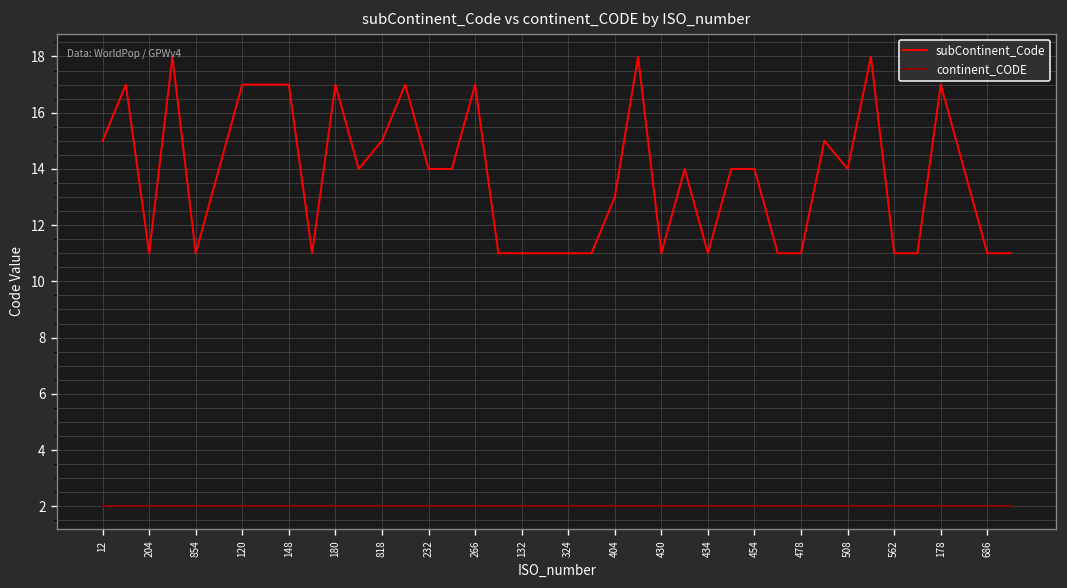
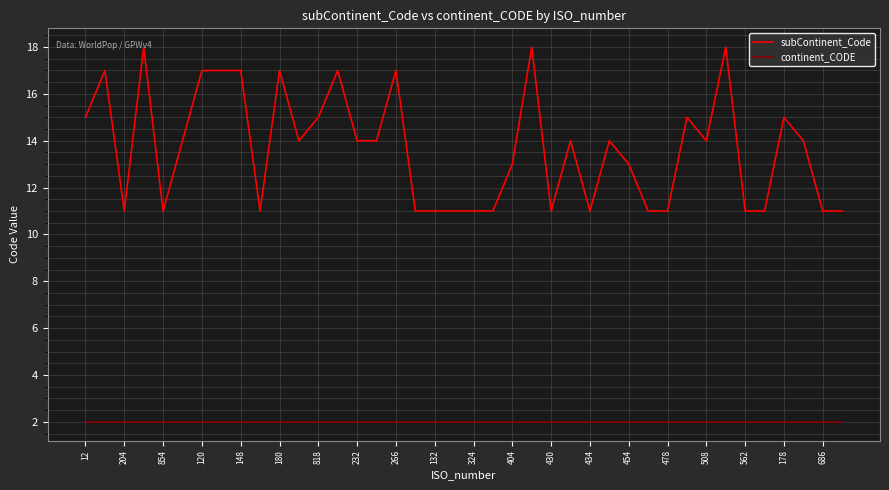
  {
    "subContinent_Code": {
      "12": 15,
      "204": 11,
      "854": 11,
      "120": 17,
      "148": 17,
      "180": 17,
      "818": 15,
      "232": 14,
      "266": 17,
      "132": 11,
      "324": 11,
      "404": 13,
      "430": 11,
      "434": 11,
-     "454": 14,
+     "454": 13,
      "478": 11,
      "508": 14,
      "562": 11,
-     "178": 17,
+     "178": 15,
      "686": 11
    },
    "continent_CODE": {
      "12": 2,
      "204": 2,
      "854": 2,
      "120": 2,
      "148": 2,
      "180": 2,
      "818": 2,
      "232": 2,
      "266": 2,
      "132": 2,
      "324": 2,
      "404": 2,
      "430": 2,
      "434": 2,
      "454": 2,
      "478": 2,
      "508": 2,
      "562": 2,
      "178": 2,
      "686": 2
    }
  }
